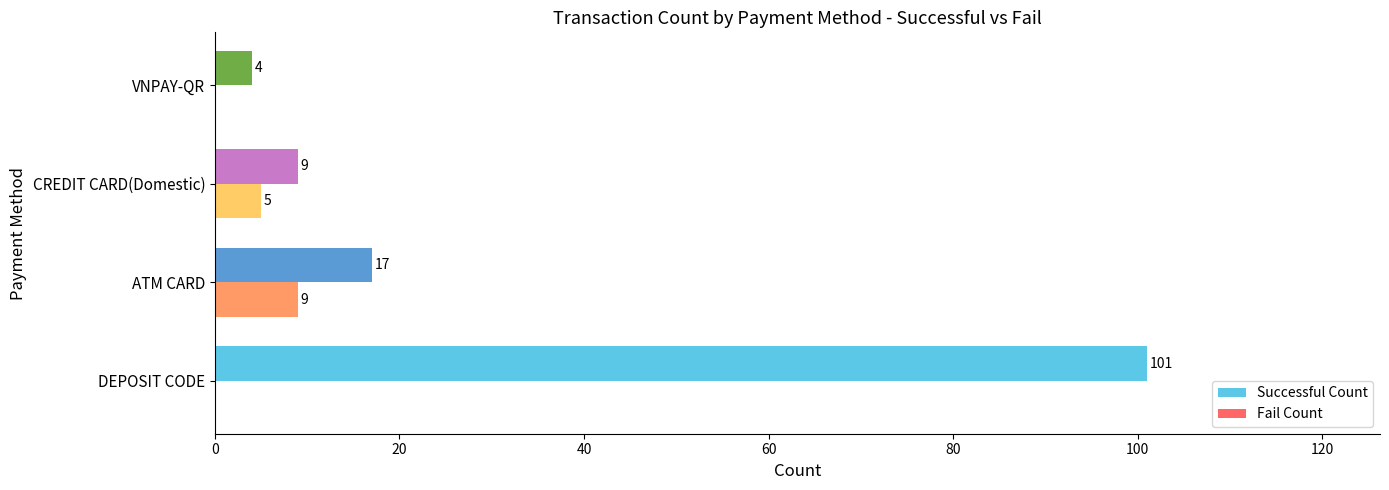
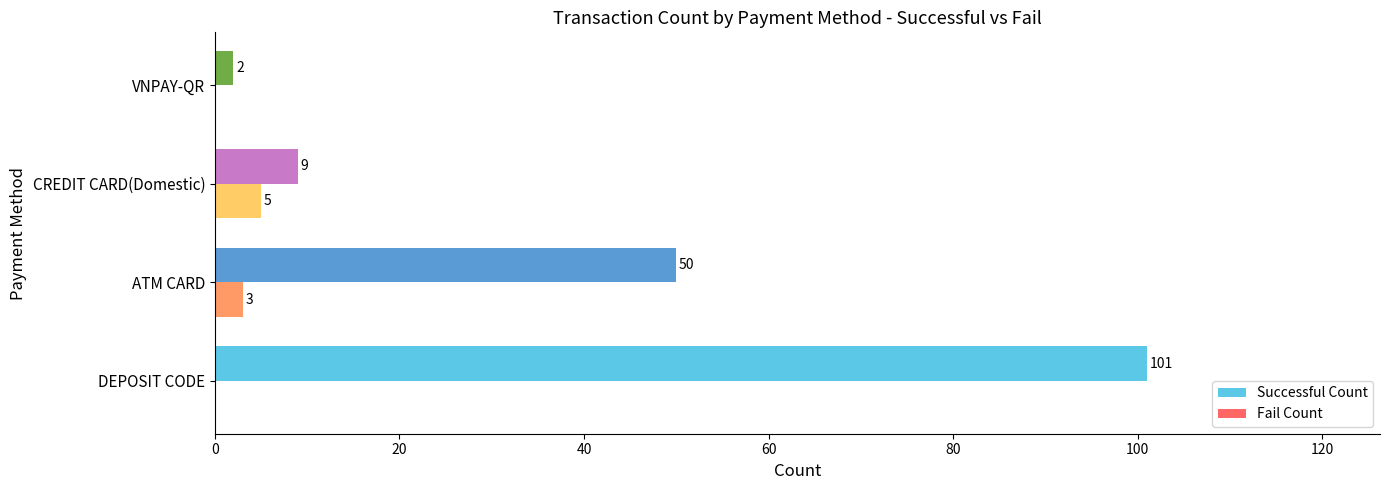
  {
    "Successful Count": {
-     "VNPAY-QR": 4,
+     "VNPAY-QR": 2,
      "CREDIT CARD(Domestic)": 9,
-     "ATM CARD": 17,
+     "ATM CARD": 50,
      "DEPOSIT CODE": 101
    },
    "Fail Count": {
      "CREDIT CARD(Domestic)": 5,
-     "ATM CARD": 9
+     "ATM CARD": 3
    }
  }
